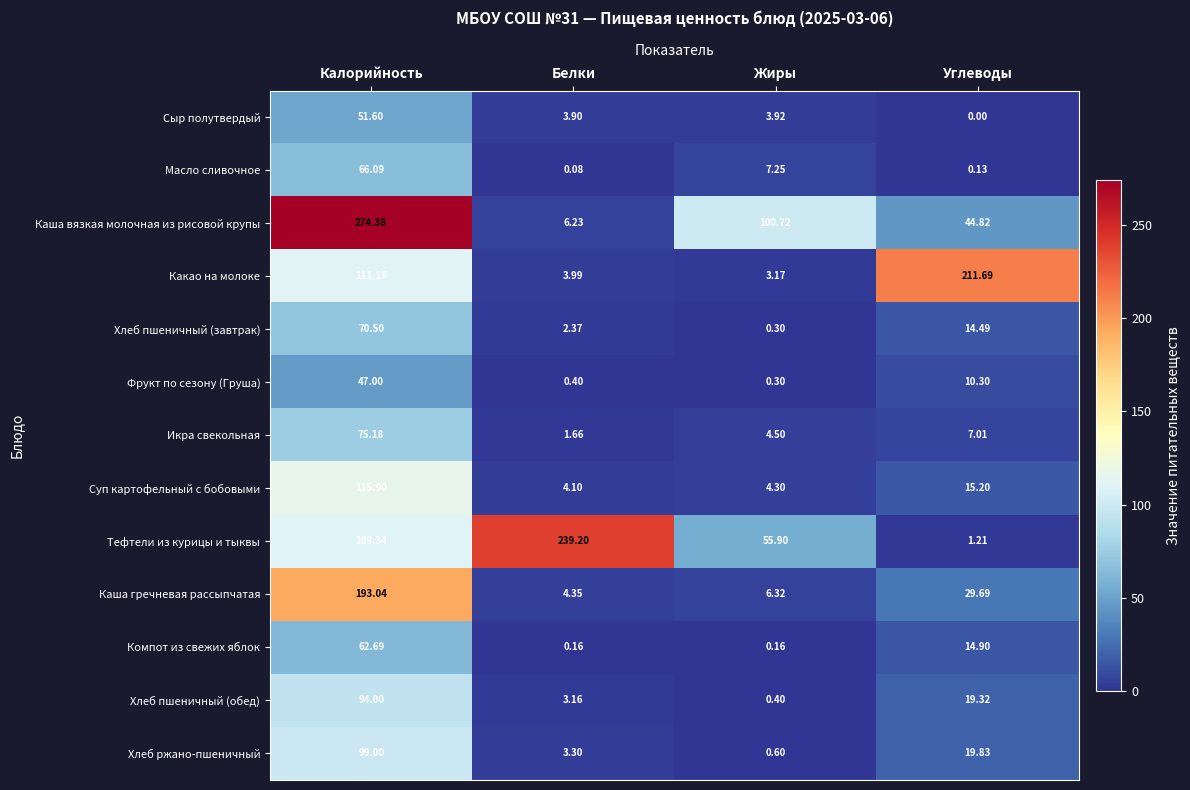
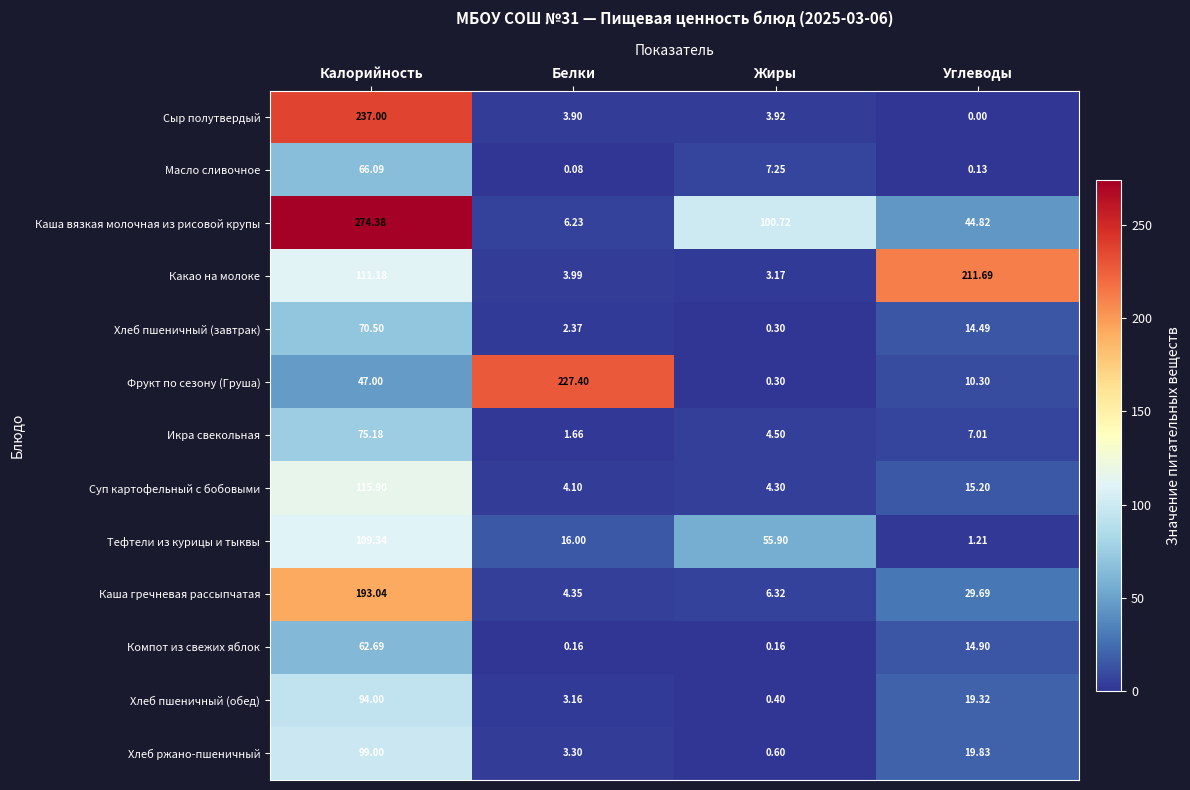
  {
    "Сыр полутвердый": {
-     "Калорийность": 51.60,
+     "Калорийность": 237.00,
      "Белки": 3.90,
      "Жиры": 3.92,
      "Углеводы": 0.00
    },
    "Масло сливочное": {
      "Калорийность": 66.09,
      "Белки": 0.08,
      "Жиры": 7.25,
      "Углеводы": 0.13
    },
    "Каша вязкая молочная из рисовой крупы": {
      "Калорийность": 274.38,
      "Белки": 6.23,
      "Жиры": 100.72,
      "Углеводы": 44.82
    },
    "Какао на молоке": {
      "Белки": 3.99,
      "Жиры": 3.17,
      "Углеводы": 211.69
    },
    "Хлеб пшеничный (завтрак)": {
      "Калорийность": 70.50,
      "Белки": 2.37,
      "Жиры": 0.30,
      "Углеводы": 14.49
    },
    "Фрукт по сезону (Груша)": {
      "Калорийность": 47.00,
-     "Белки": 0.40,
+     "Белки": 227.40,
      "Жиры": 0.30,
      "Углеводы": 10.30
    },
    "Икра свекольная": {
      "Калорийность": 75.18,
      "Белки": 1.66,
      "Жиры": 4.50,
      "Углеводы": 7.01
    },
    "Суп картофельный с бобовыми": {
      "Белки": 4.10,
      "Жиры": 4.30,
      "Углеводы": 15.20
    },
    "Тефтели из курицы и тыквы": {
-     "Белки": 239.20,
+     "Белки": 16.00,
      "Жиры": 55.90,
      "Углеводы": 1.21
    },
    "Каша гречневая рассыпчатая": {
      "Калорийность": 193.04,
      "Белки": 4.35,
      "Жиры": 6.32,
      "Углеводы": 29.69
    },
    "Компот из свежих яблок": {
      "Калорийность": 62.69,
      "Белки": 0.16,
      "Жиры": 0.16,
      "Углеводы": 14.90
    },
    "Хлеб пшеничный (обед)": {
      "Калорийность": 94.00,
      "Белки": 3.16,
      "Жиры": 0.40,
      "Углеводы": 19.32
    },
    "Хлеб ржано-пшеничный": {
      "Калорийность": 99.00,
      "Белки": 3.30,
      "Жиры": 0.60,
      "Углеводы": 19.83
    }
  }
